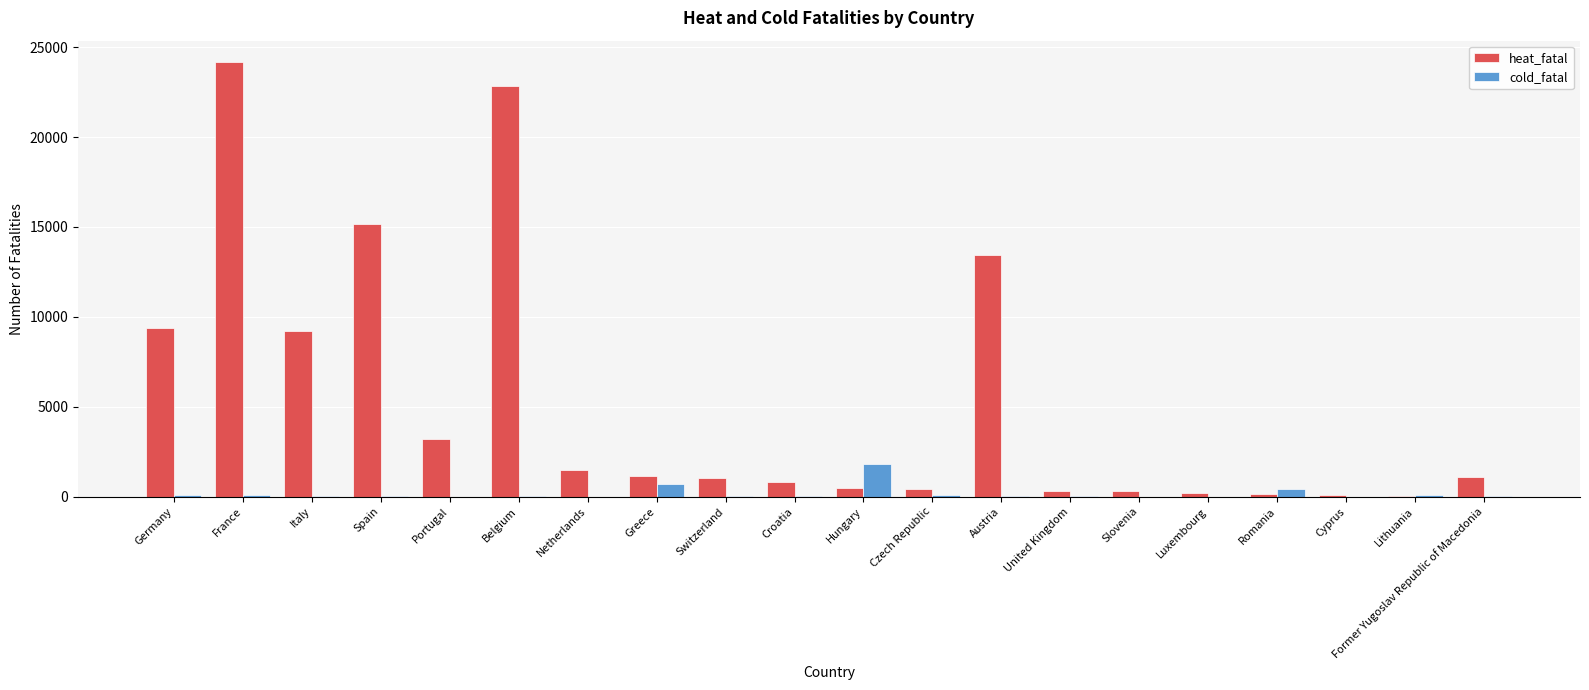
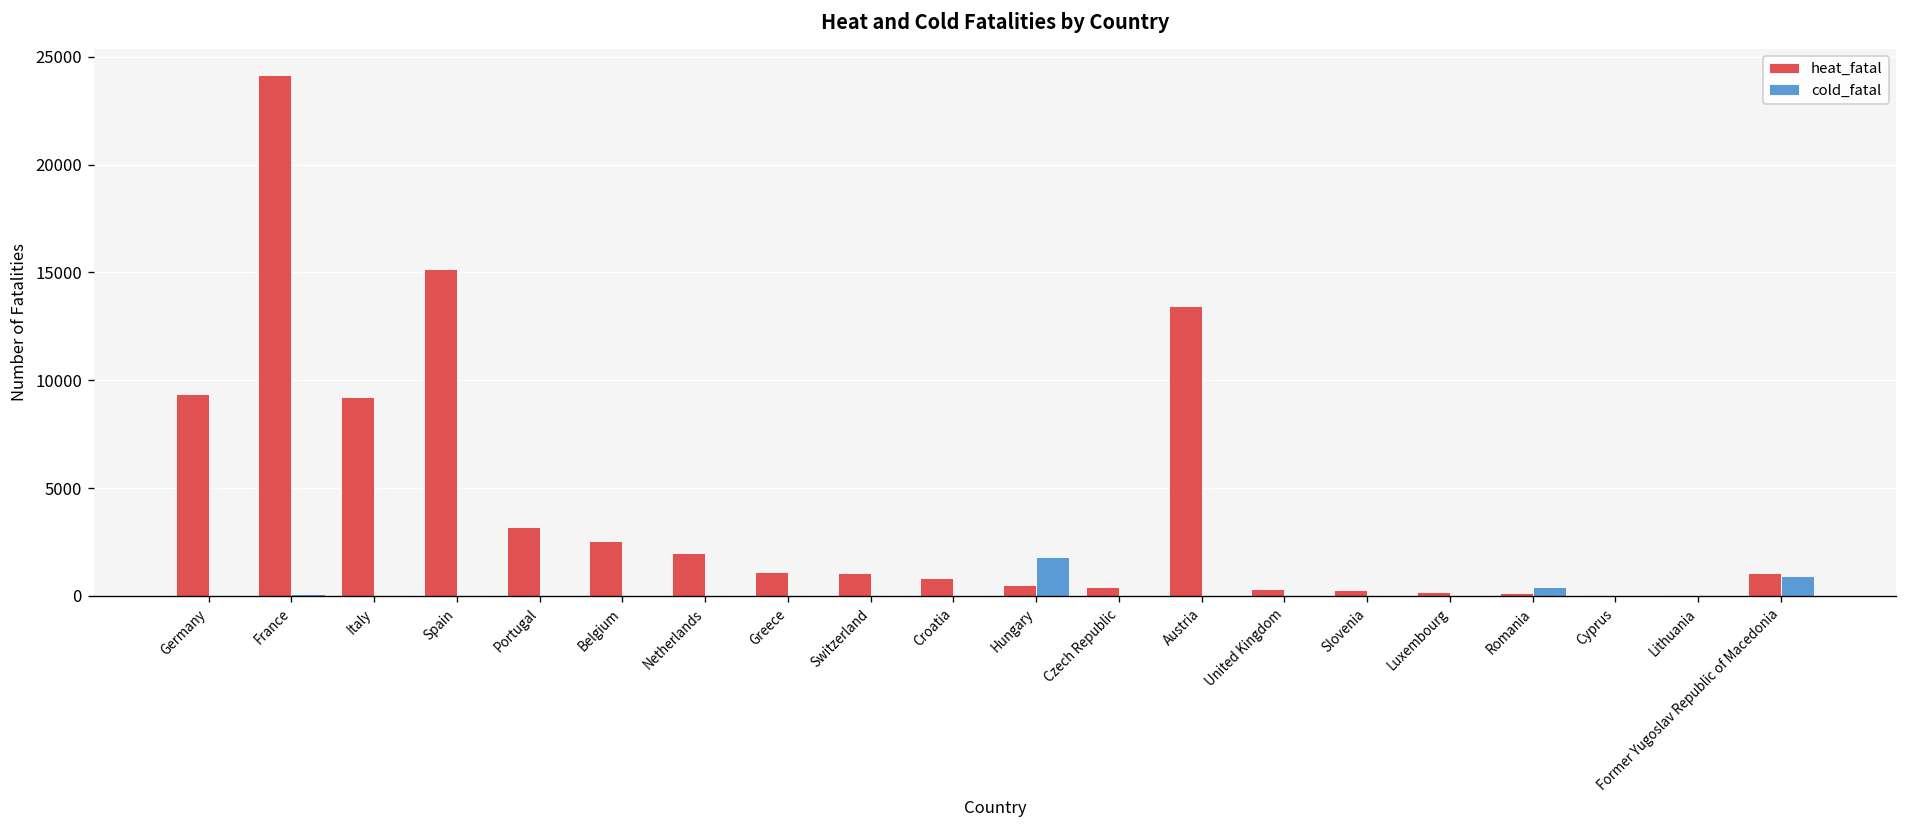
  {
    "heat_fatal": {
      "Germany": 9400,
      "France": 24200,
      "Italy": 9200,
      "Spain": 15200,
      "Portugal": 3200,
-     "Belgium": 22800,
-     "Netherlands": 1500,
+     "Belgium": 2500,
+     "Netherlands": 2000,
      "Greece": 1100,
      "Switzerland": 1000,
      "Croatia": 800,
      "Hungary": 500,
      "Czech Republic": 400,
      "Austria": 13400,
      "United Kingdom": 300,
      "Slovenia": 300,
      "Luxembourg": 200,
      "Former Yugoslav Republic of Macedonia": 1100
    },
    "cold_fatal": {
      "Portugal": 0,
-     "Greece": 700,
+     "Greece": 0,
      "Hungary": 1800,
      "Luxembourg": 0,
      "Romania": 400,
      "Cyprus": 0,
-     "Former Yugoslav Republic of Macedonia": 0
+     "Former Yugoslav Republic of Macedonia": 900
    }
  }
